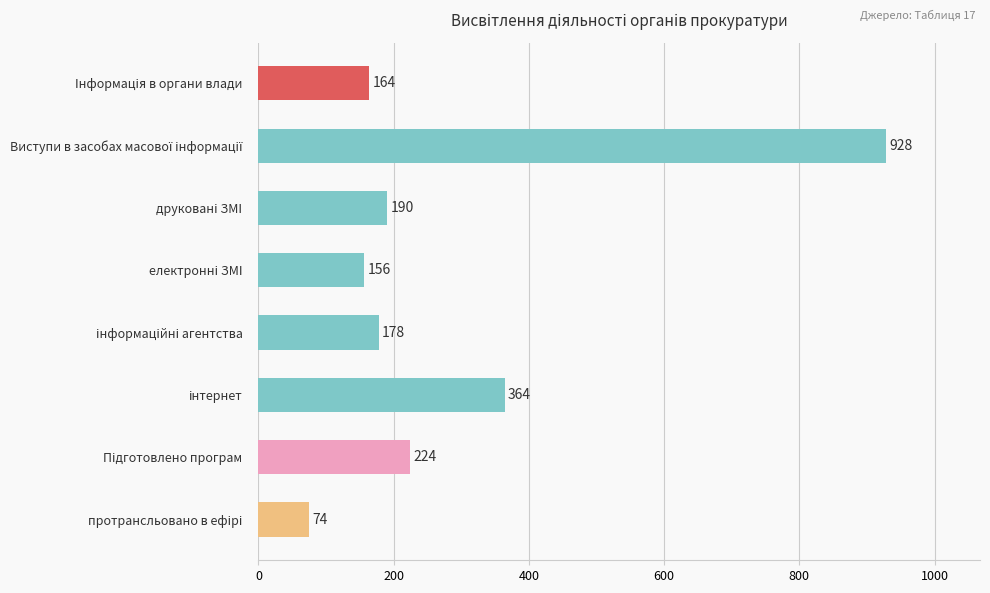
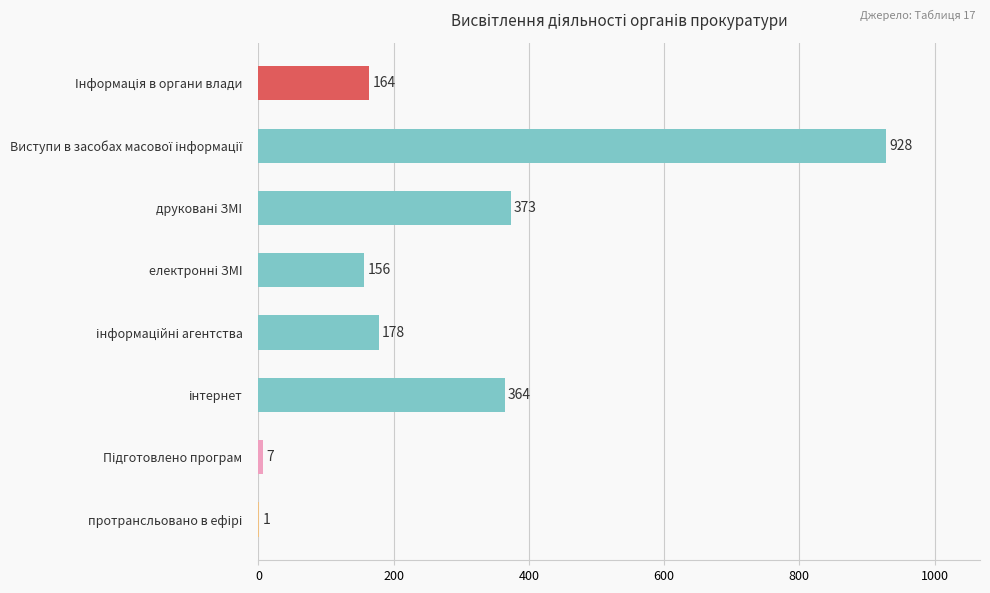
  {
    "Інформація в органи влади": 164,
    "Виступи в засобах масової інформації": 928,
-   "друковані ЗМІ": 190,
+   "друковані ЗМІ": 373,
    "електронні ЗМІ": 156,
    "інформаційні агентства": 178,
    "інтернет": 364,
-   "Підготовлено програм": 224,
-   "протрансльовано в ефірі": 74
+   "Підготовлено програм": 7,
+   "протрансльовано в ефірі": 1
  }
